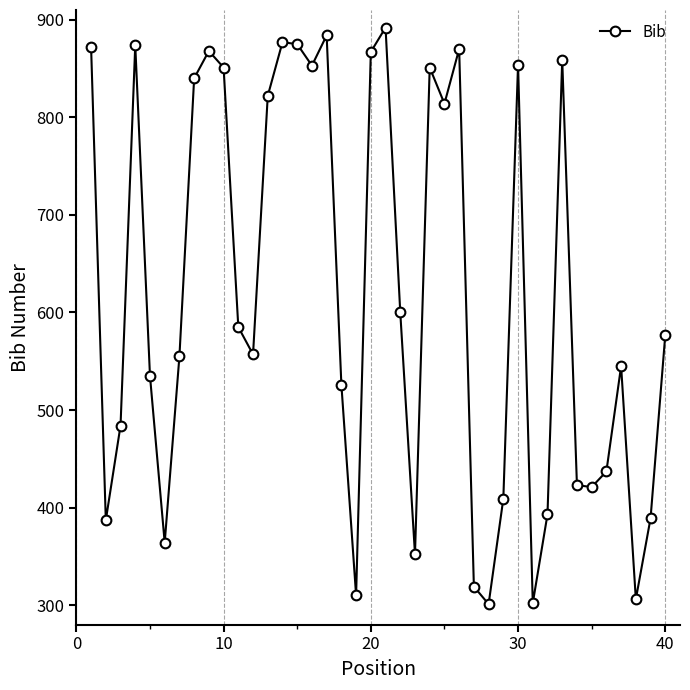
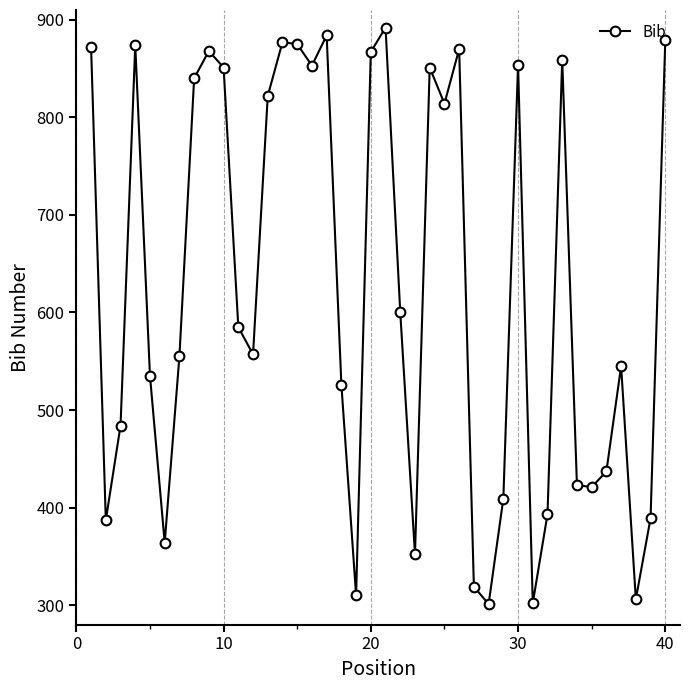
  {
    "10": 850,
    "20": 870,
    "30": 850,
-   "40": 580
+   "40": 880
  }
